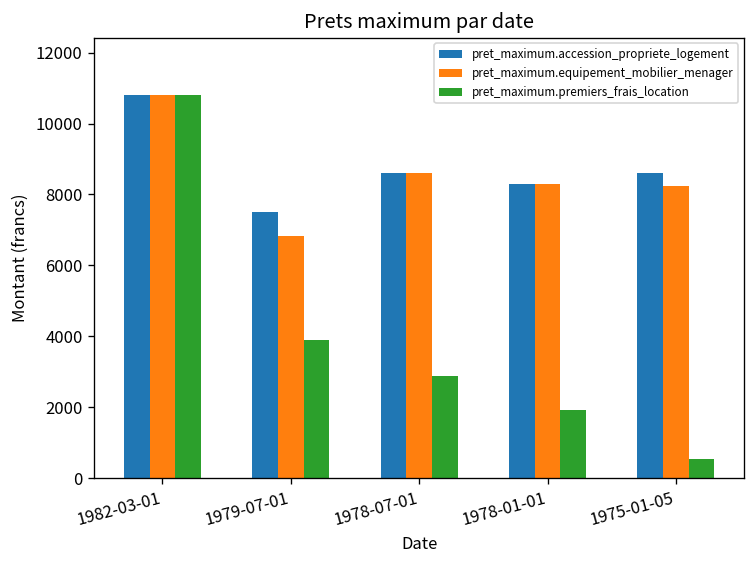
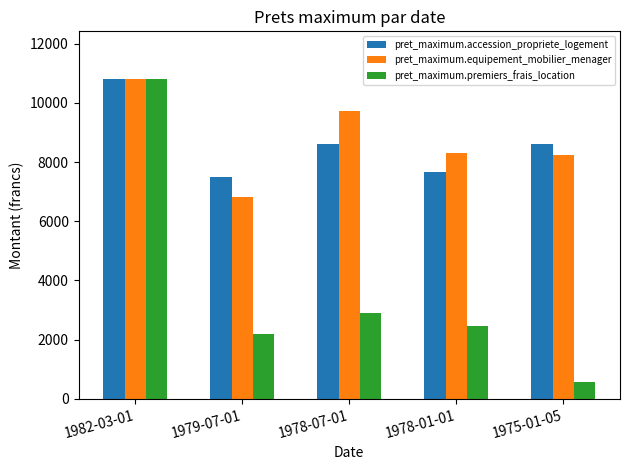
  {
    "pret_maximum.accession_propriete_logement": {
      "1982-03-01": 10800,
      "1979-07-01": 7500,
      "1978-07-01": 8600,
-     "1978-01-01": 8300,
+     "1978-01-01": 7700,
      "1975-01-05": 8600
    },
    "pret_maximum.equipement_mobilier_menager": {
      "1982-03-01": 10800,
      "1979-07-01": 6800,
-     "1978-07-01": 8600,
+     "1978-07-01": 9700,
      "1978-01-01": 8300,
      "1975-01-05": 8200
    },
    "pret_maximum.premiers_frais_location": {
      "1982-03-01": 10800,
-     "1979-07-01": 3900,
+     "1979-07-01": 2200,
      "1978-07-01": 2900,
-     "1978-01-01": 1900,
+     "1978-01-01": 2500,
      "1975-01-05": 600
    }
  }
